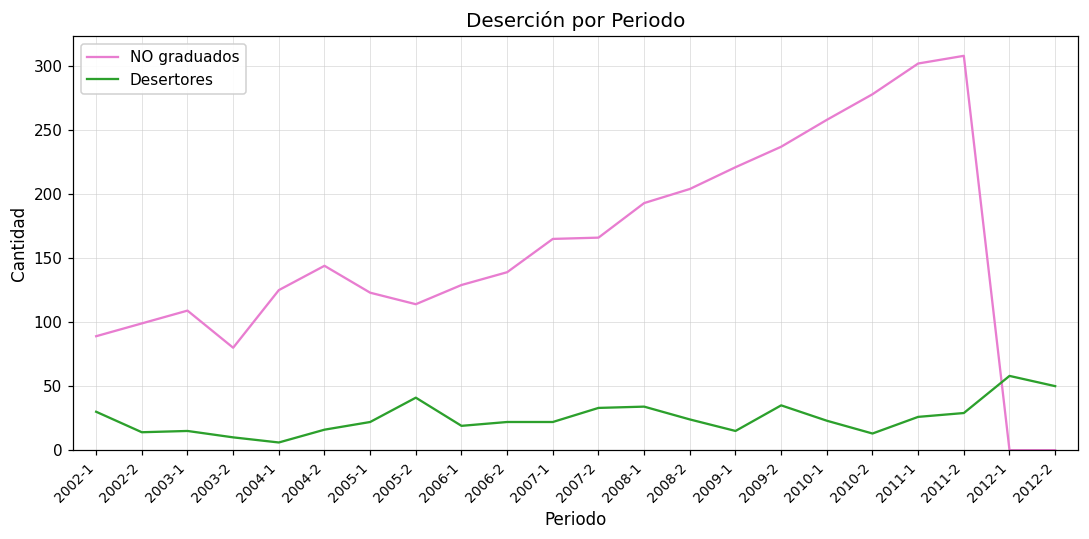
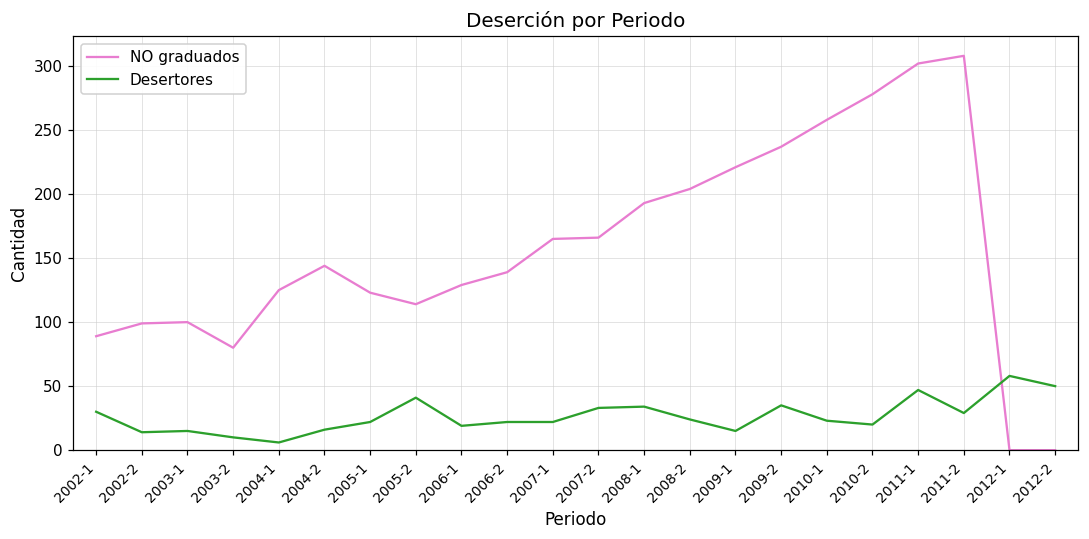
  {
    "NO graduados": {
      "2002-1": 89,
      "2002-2": 99,
-     "2003-1": 109,
+     "2003-1": 100,
      "2003-2": 80,
      "2004-1": 125,
      "2004-2": 144,
      "2005-1": 123,
      "2005-2": 114,
      "2006-1": 129,
      "2006-2": 139,
      "2007-1": 165,
      "2007-2": 166,
      "2008-1": 193,
      "2008-2": 204,
      "2009-1": 221,
      "2009-2": 237,
      "2010-1": 258,
      "2010-2": 278,
      "2011-1": 302,
      "2011-2": 308,
      "2012-1": 0,
      "2012-2": 0
    },
    "Desertores": {
      "2002-1": 30,
      "2002-2": 14,
      "2003-1": 15,
      "2003-2": 10,
      "2004-1": 6,
      "2004-2": 16,
      "2005-1": 22,
      "2005-2": 41,
      "2006-1": 19,
      "2006-2": 22,
      "2007-1": 22,
      "2007-2": 33,
      "2008-1": 34,
      "2008-2": 24,
      "2009-1": 15,
      "2009-2": 35,
      "2010-1": 23,
-     "2010-2": 13,
-     "2011-1": 26,
+     "2010-2": 20,
+     "2011-1": 47,
      "2011-2": 29,
      "2012-1": 58,
      "2012-2": 50
    }
  }
